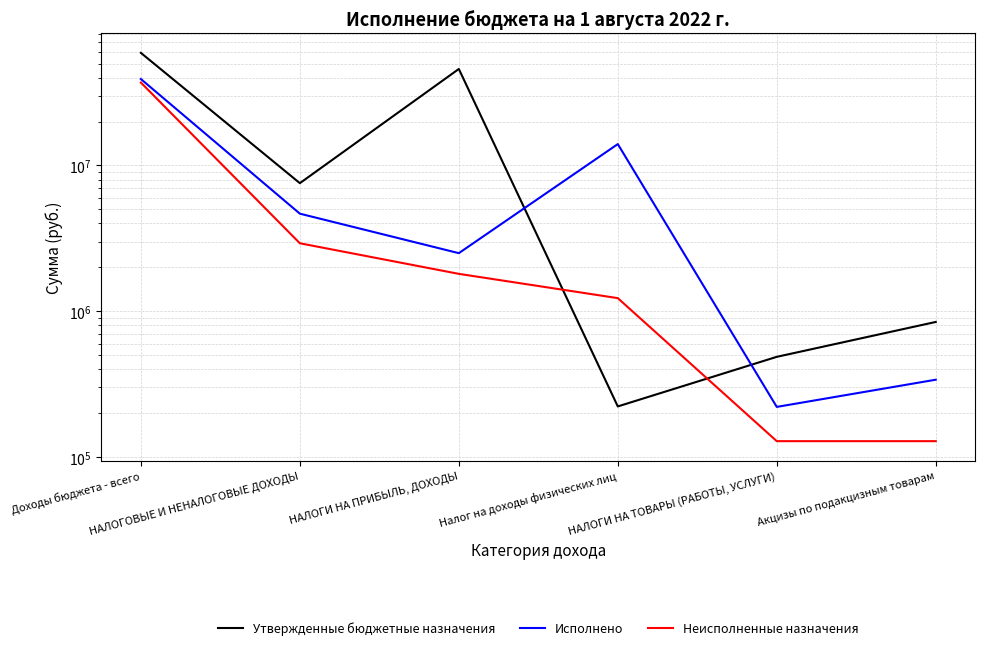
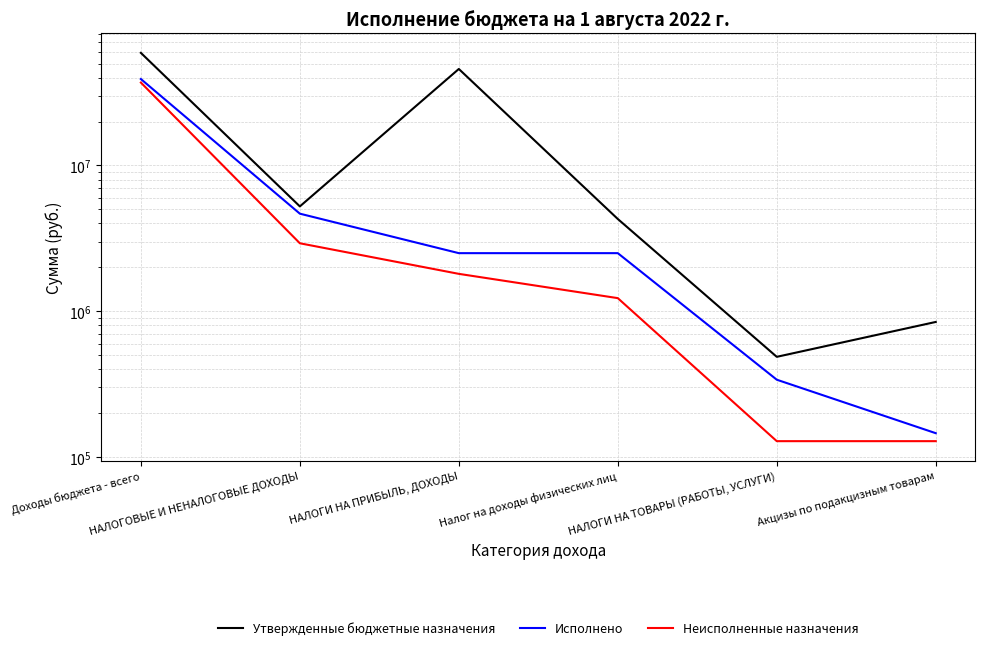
  {
    "Утвержденные бюджетные назначения": {
      "Доходы бюджета - всего": 59000000,
-     "НАЛОГОВЫЕ И НЕНАЛОГОВЫЕ ДОХОДЫ": 8000000,
+     "НАЛОГОВЫЕ И НЕНАЛОГОВЫЕ ДОХОДЫ": 5200000,
      "НАЛОГИ НА ПРИБЫЛЬ, ДОХОДЫ": 46000000,
-     "Налог на доходы физических лиц": 220000,
+     "Налог на доходы физических лиц": 4300000,
      "НАЛОГИ НА ТОВАРЫ (РАБОТЫ, УСЛУГИ)": 490000,
      "Акцизы по подакцизным товарам": 800000
    },
    "Исполнено": {
      "Доходы бюджета - всего": 39000000,
      "НАЛОГОВЫЕ И НЕНАЛОГОВЫЕ ДОХОДЫ": 4700000,
      "НАЛОГИ НА ПРИБЫЛЬ, ДОХОДЫ": 2500000,
-     "Налог на доходы физических лиц": 14000000,
-     "НАЛОГИ НА ТОВАРЫ (РАБОТЫ, УСЛУГИ)": 220000,
-     "Акцизы по подакцизным товарам": 340000
+     "Налог на доходы физических лиц": 2500000,
+     "НАЛОГИ НА ТОВАРЫ (РАБОТЫ, УСЛУГИ)": 340000,
+     "Акцизы по подакцизным товарам": 150000
    },
    "Неисполненные назначения": {
      "Доходы бюджета - всего": 37000000,
      "НАЛОГОВЫЕ И НЕНАЛОГОВЫЕ ДОХОДЫ": 2900000,
      "НАЛОГИ НА ПРИБЫЛЬ, ДОХОДЫ": 1800000,
      "Налог на доходы физических лиц": 1200000,
      "НАЛОГИ НА ТОВАРЫ (РАБОТЫ, УСЛУГИ)": 130000,
      "Акцизы по подакцизным товарам": 130000
    }
  }
